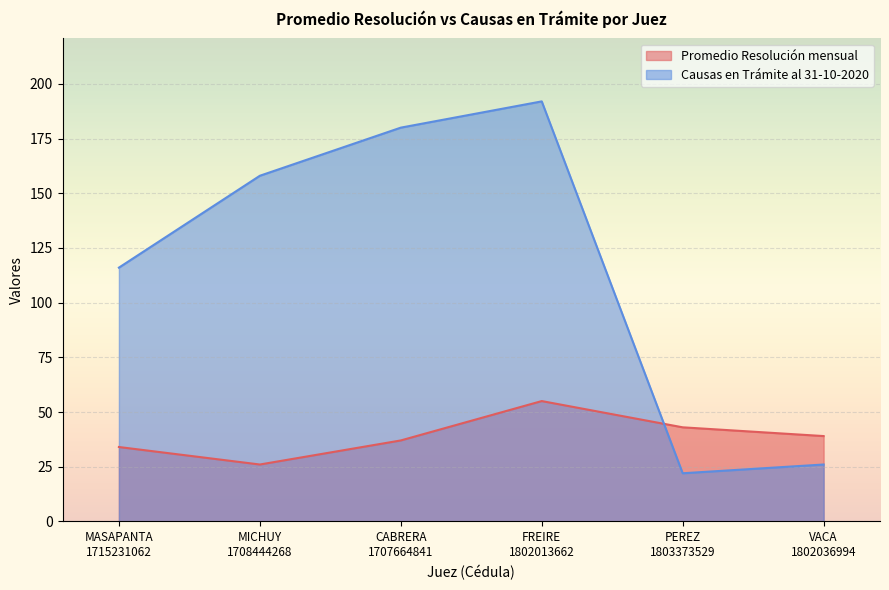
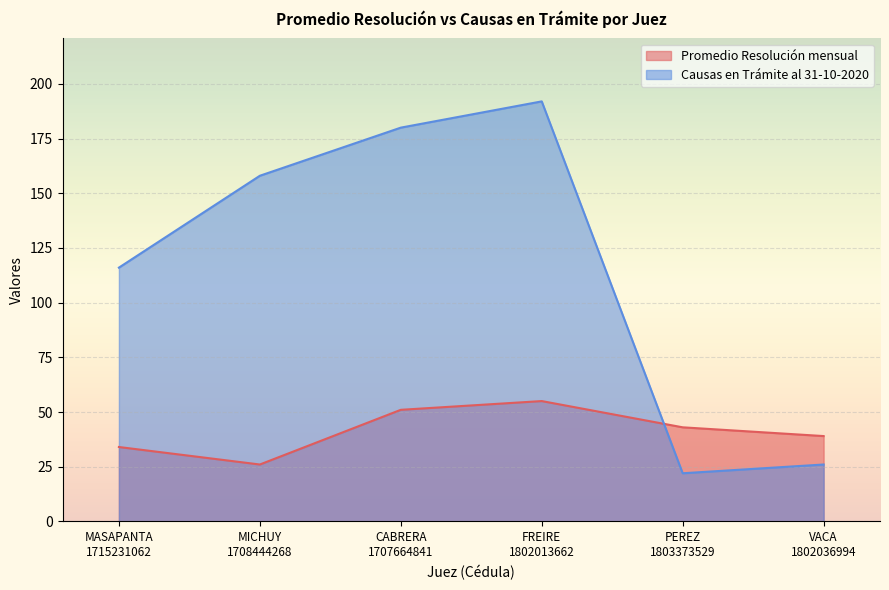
  {
    "Promedio Resolución mensual": {
      "MASAPANTA 1715231062": 34,
      "MICHUY 1708444268": 26,
-     "CABRERA 1707664841": 37,
+     "CABRERA 1707664841": 51,
      "FREIRE 1802013662": 55,
      "PEREZ 1803373529": 43,
      "VACA 1802036994": 39
    },
    "Causas en Trámite al 31-10-2020": {
      "MASAPANTA 1715231062": 116,
      "MICHUY 1708444268": 158,
      "CABRERA 1707664841": 180,
      "FREIRE 1802013662": 192,
      "PEREZ 1803373529": 22,
      "VACA 1802036994": 26
    }
  }
